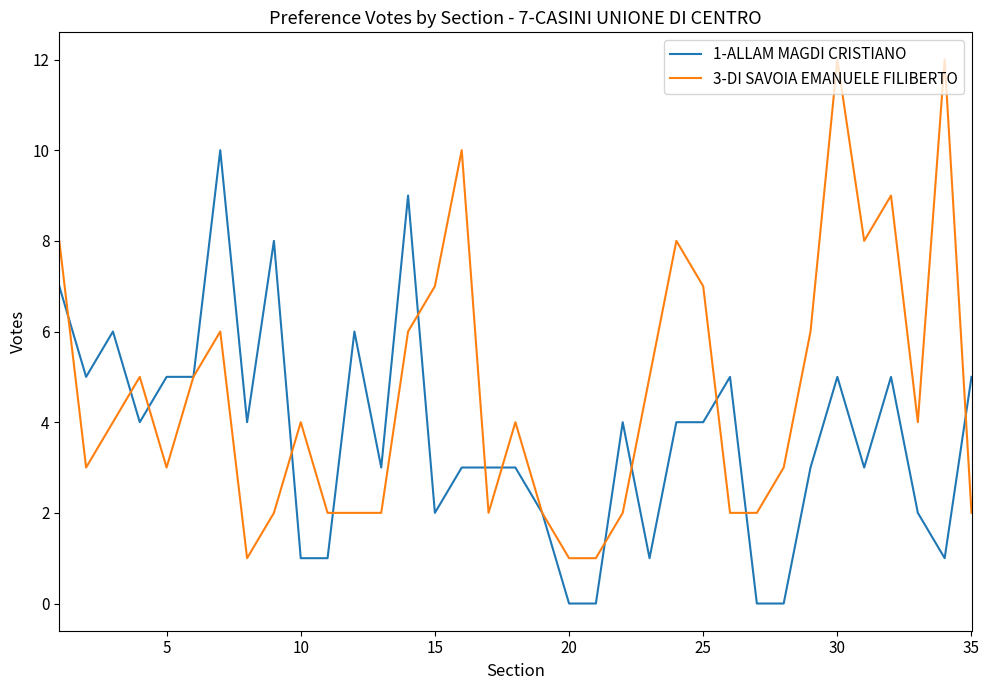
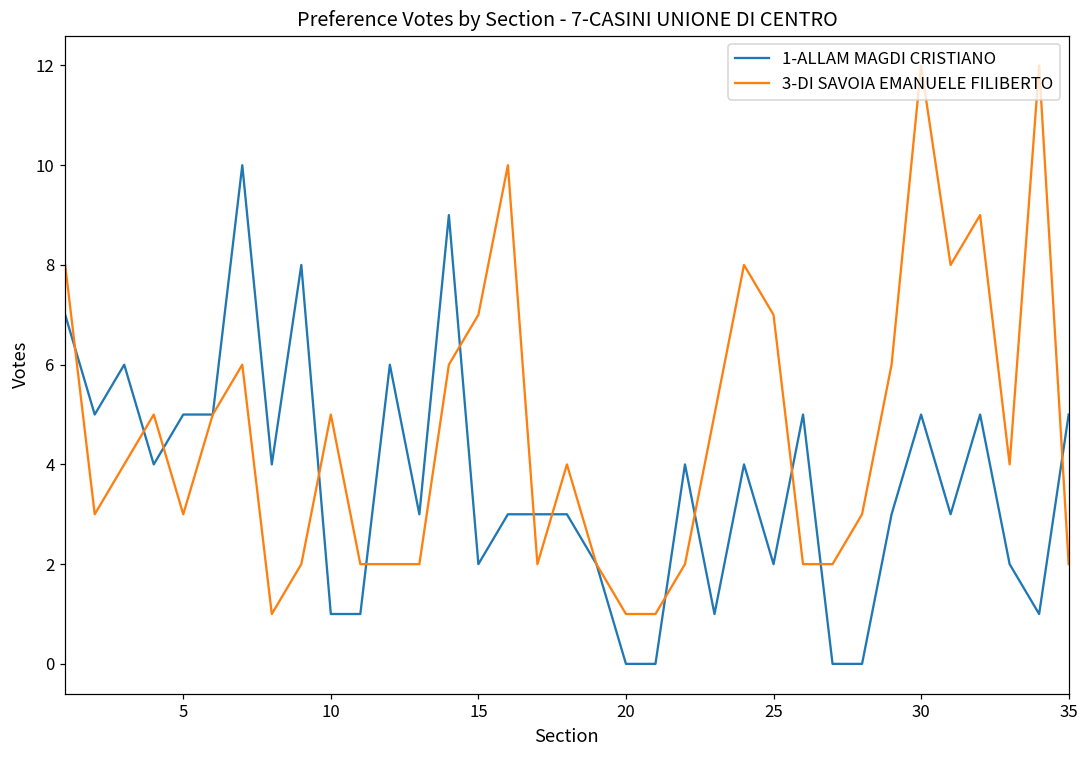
  {
    "1-ALLAM MAGDI CRISTIANO": {
      "5": 5,
      "10": 1,
      "15": 2,
      "20": 0,
-     "25": 4,
+     "25": 2,
      "30": 5,
      "35": 5
    },
    "3-DI SAVOIA EMANUELE FILIBERTO": {
      "5": 3,
-     "10": 4,
+     "10": 5,
      "15": 7,
      "20": 1,
      "25": 7,
      "35": 2
    }
  }
